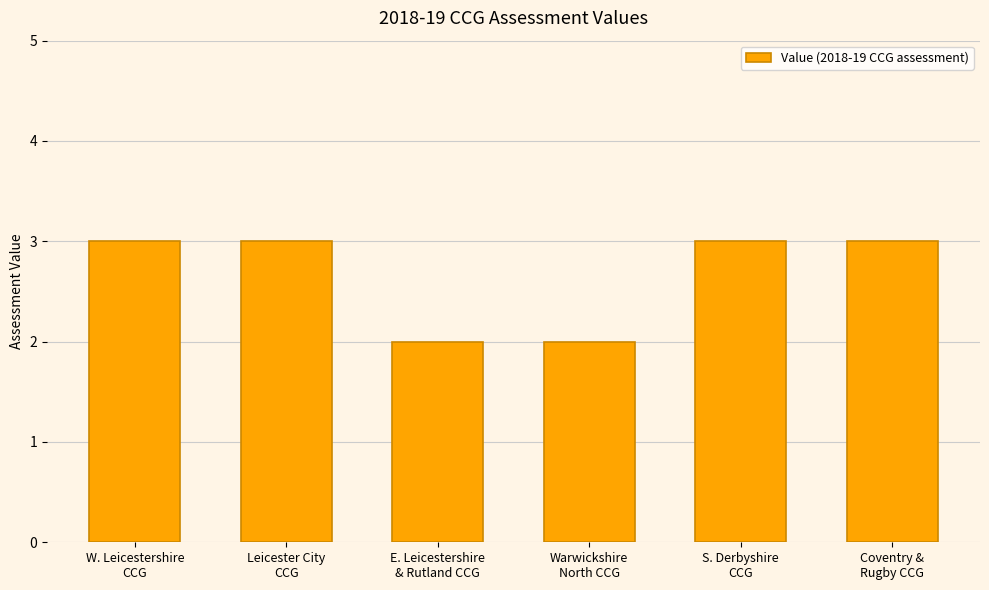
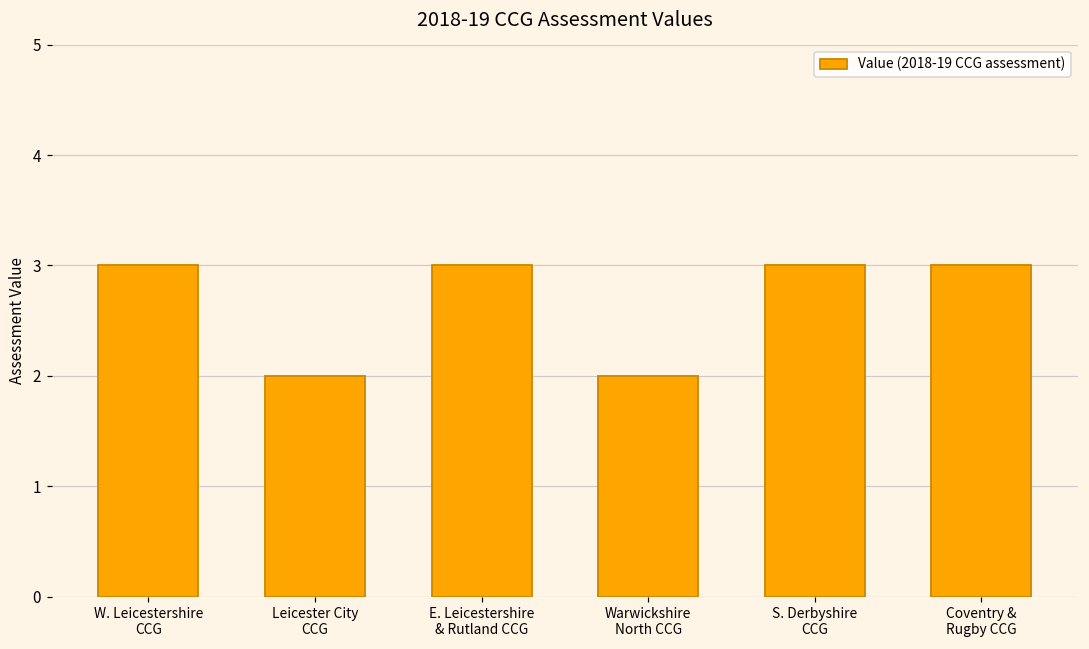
  {
    "W. Leicestershire CCG": 3,
-   "Leicester City CCG": 3,
-   "E. Leicestershire & Rutland CCG": 2,
+   "Leicester City CCG": 2,
+   "E. Leicestershire & Rutland CCG": 3,
    "Warwickshire North CCG": 2,
    "S. Derbyshire CCG": 3,
    "Coventry & Rugby CCG": 3
  }
